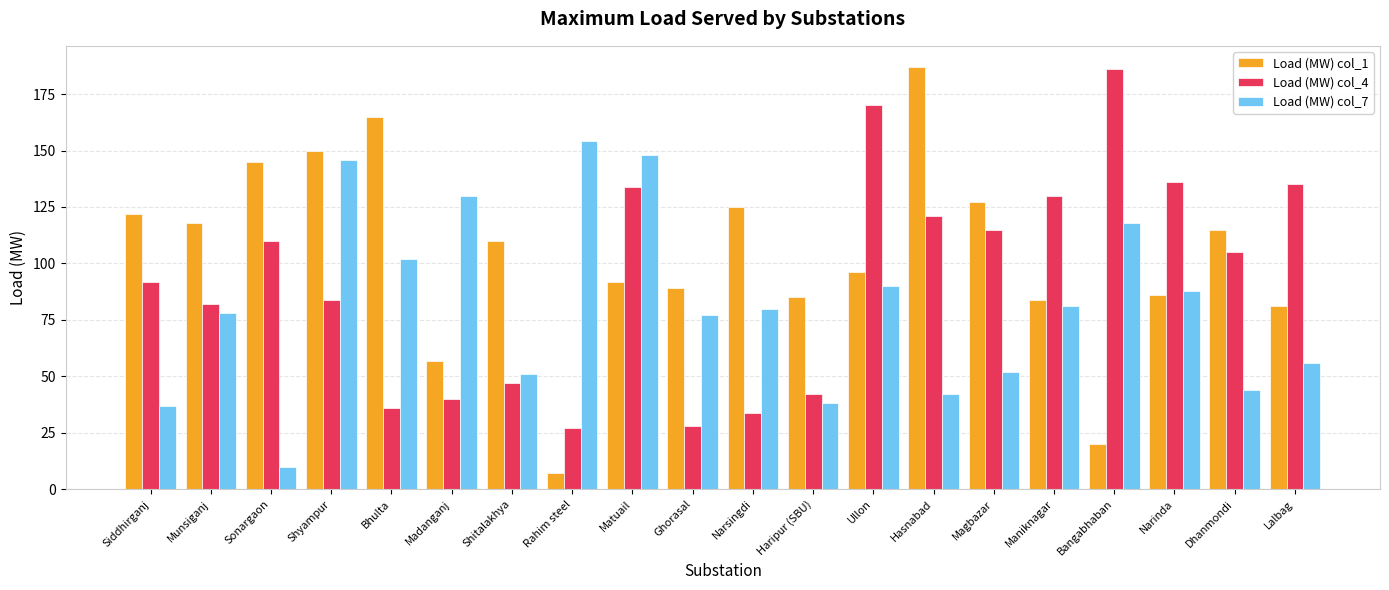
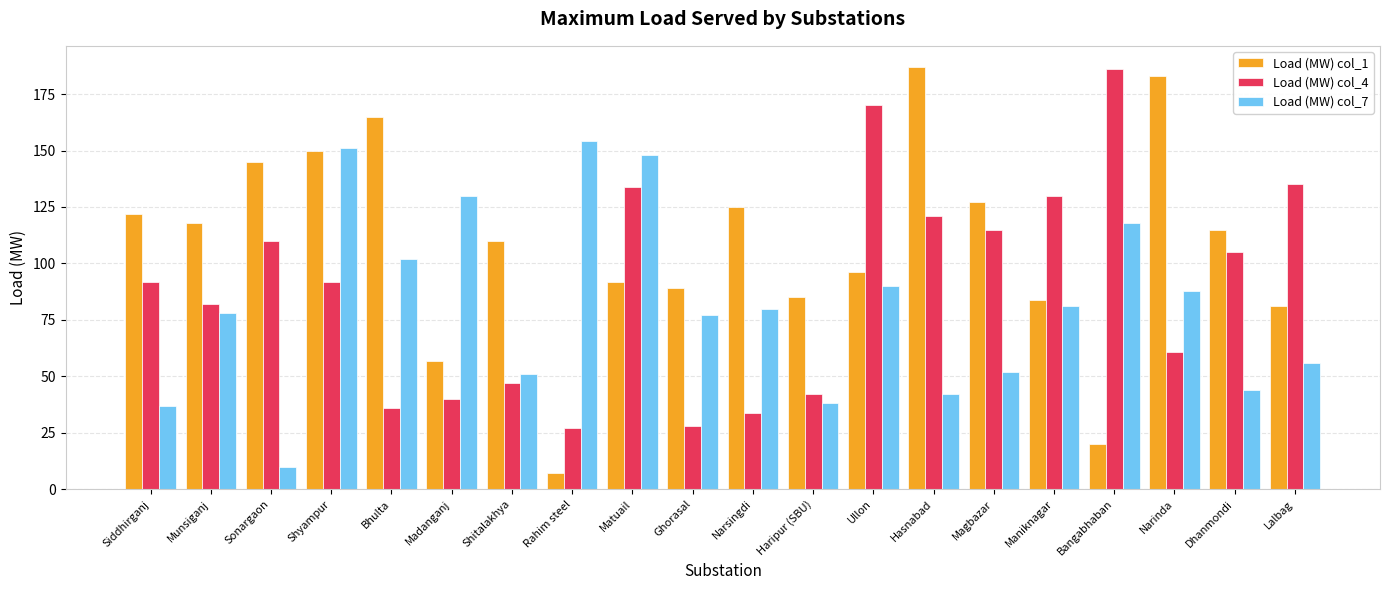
  {
    "Load (MW) col_1": {
      "Siddhirganj": 122,
      "Munsiganj": 118,
      "Sonargaon": 145,
      "Shyampur": 150,
      "Bhulta": 165,
      "Madanganj": 57,
      "Shitalakhya": 110,
      "Rahim steel": 7,
      "Matuail": 92,
      "Ghorasal": 89,
      "Narsingdi": 125,
      "Haripur (SBU)": 85,
      "Ullon": 96,
      "Hasnabad": 187,
      "Magbazar": 127,
      "Maniknagar": 84,
      "Bangabhaban": 20,
-     "Narinda": 86,
+     "Narinda": 183,
      "Dhanmondi": 115,
      "Lalbag": 81
    },
    "Load (MW) col_4": {
      "Siddhirganj": 92,
      "Munsiganj": 82,
      "Sonargaon": 110,
-     "Shyampur": 84,
+     "Shyampur": 92,
      "Bhulta": 36,
      "Madanganj": 40,
      "Shitalakhya": 47,
      "Rahim steel": 27,
      "Matuail": 134,
      "Ghorasal": 28,
      "Narsingdi": 34,
      "Haripur (SBU)": 42,
      "Ullon": 170,
      "Hasnabad": 121,
      "Magbazar": 115,
      "Maniknagar": 130,
      "Bangabhaban": 186,
-     "Narinda": 136,
+     "Narinda": 61,
      "Dhanmondi": 105,
      "Lalbag": 135
    },
    "Load (MW) col_7": {
      "Siddhirganj": 37,
      "Munsiganj": 78,
      "Sonargaon": 10,
-     "Shyampur": 146,
+     "Shyampur": 151,
      "Bhulta": 102,
      "Madanganj": 130,
      "Shitalakhya": 51,
      "Rahim steel": 154,
      "Matuail": 148,
      "Ghorasal": 77,
      "Narsingdi": 80,
      "Haripur (SBU)": 38,
      "Ullon": 90,
      "Hasnabad": 42,
      "Magbazar": 52,
      "Maniknagar": 81,
      "Bangabhaban": 118,
      "Narinda": 88,
      "Dhanmondi": 44,
      "Lalbag": 56
    }
  }
